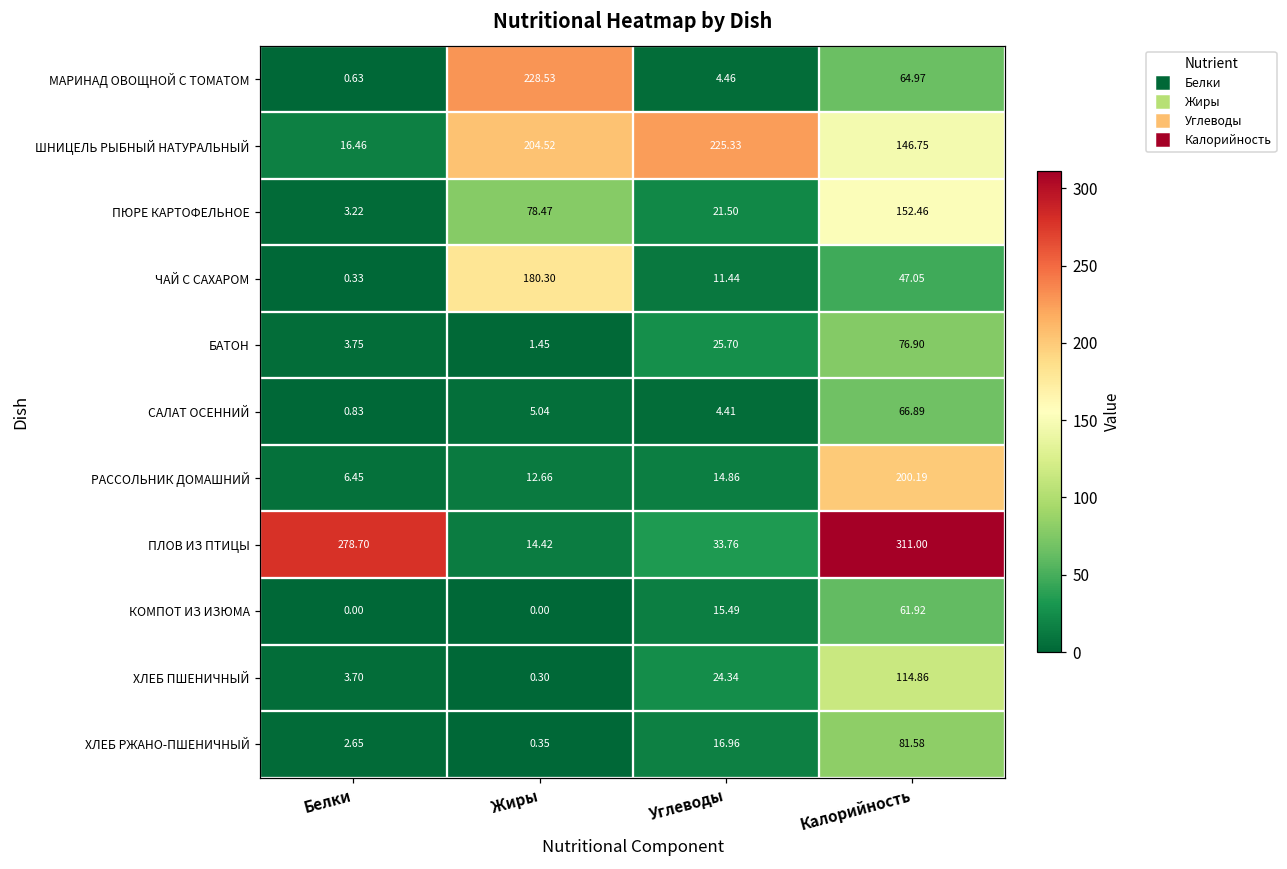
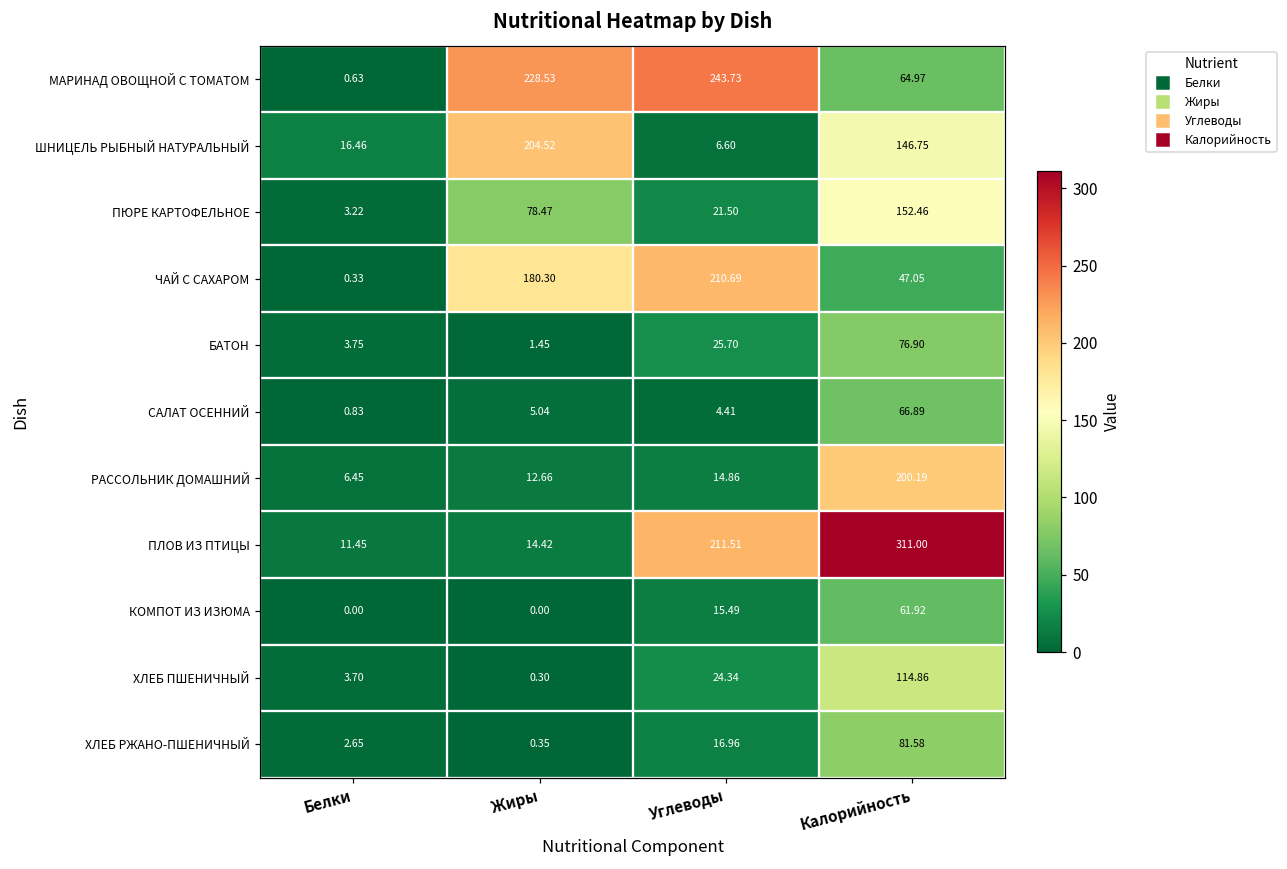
  {
    "МАРИНАД ОВОЩНОЙ С ТОМАТОМ": {
      "Белки": 0.63,
      "Жиры": 228.53,
-     "Углеводы": 4.46,
+     "Углеводы": 243.73,
      "Калорийность": 64.97
    },
    "ШНИЦЕЛЬ РЫБНЫЙ НАТУРАЛЬНЫЙ": {
      "Белки": 16.46,
      "Жиры": 204.52,
-     "Углеводы": 225.33,
+     "Углеводы": 6.60,
      "Калорийность": 146.75
    },
    "ПЮРЕ КАРТОФЕЛЬНОЕ": {
      "Белки": 3.22,
      "Жиры": 78.47,
      "Углеводы": 21.50,
      "Калорийность": 152.46
    },
    "ЧАЙ С САХАРОМ": {
      "Белки": 0.33,
      "Жиры": 180.30,
-     "Углеводы": 11.44,
+     "Углеводы": 210.69,
      "Калорийность": 47.05
    },
    "БАТОН": {
      "Белки": 3.75,
      "Жиры": 1.45,
      "Углеводы": 25.70,
      "Калорийность": 76.90
    },
    "САЛАТ ОСЕННИЙ": {
      "Белки": 0.83,
      "Жиры": 5.04,
      "Углеводы": 4.41,
      "Калорийность": 66.89
    },
    "РАССОЛЬНИК ДОМАШНИЙ": {
      "Белки": 6.45,
      "Жиры": 12.66,
      "Углеводы": 14.86,
      "Калорийность": 200.19
    },
    "ПЛОВ ИЗ ПТИЦЫ": {
-     "Белки": 278.70,
+     "Белки": 11.45,
      "Жиры": 14.42,
-     "Углеводы": 33.76,
+     "Углеводы": 211.51,
      "Калорийность": 311.00
    },
    "КОМПОТ ИЗ ИЗЮМА": {
      "Белки": 0.00,
      "Жиры": 0.00,
      "Углеводы": 15.49,
      "Калорийность": 61.92
    },
    "ХЛЕБ ПШЕНИЧНЫЙ": {
      "Белки": 3.70,
      "Жиры": 0.30,
      "Углеводы": 24.34,
      "Калорийность": 114.86
    },
    "ХЛЕБ РЖАНО-ПШЕНИЧНЫЙ": {
      "Белки": 2.65,
      "Жиры": 0.35,
      "Углеводы": 16.96,
      "Калорийность": 81.58
    }
  }
